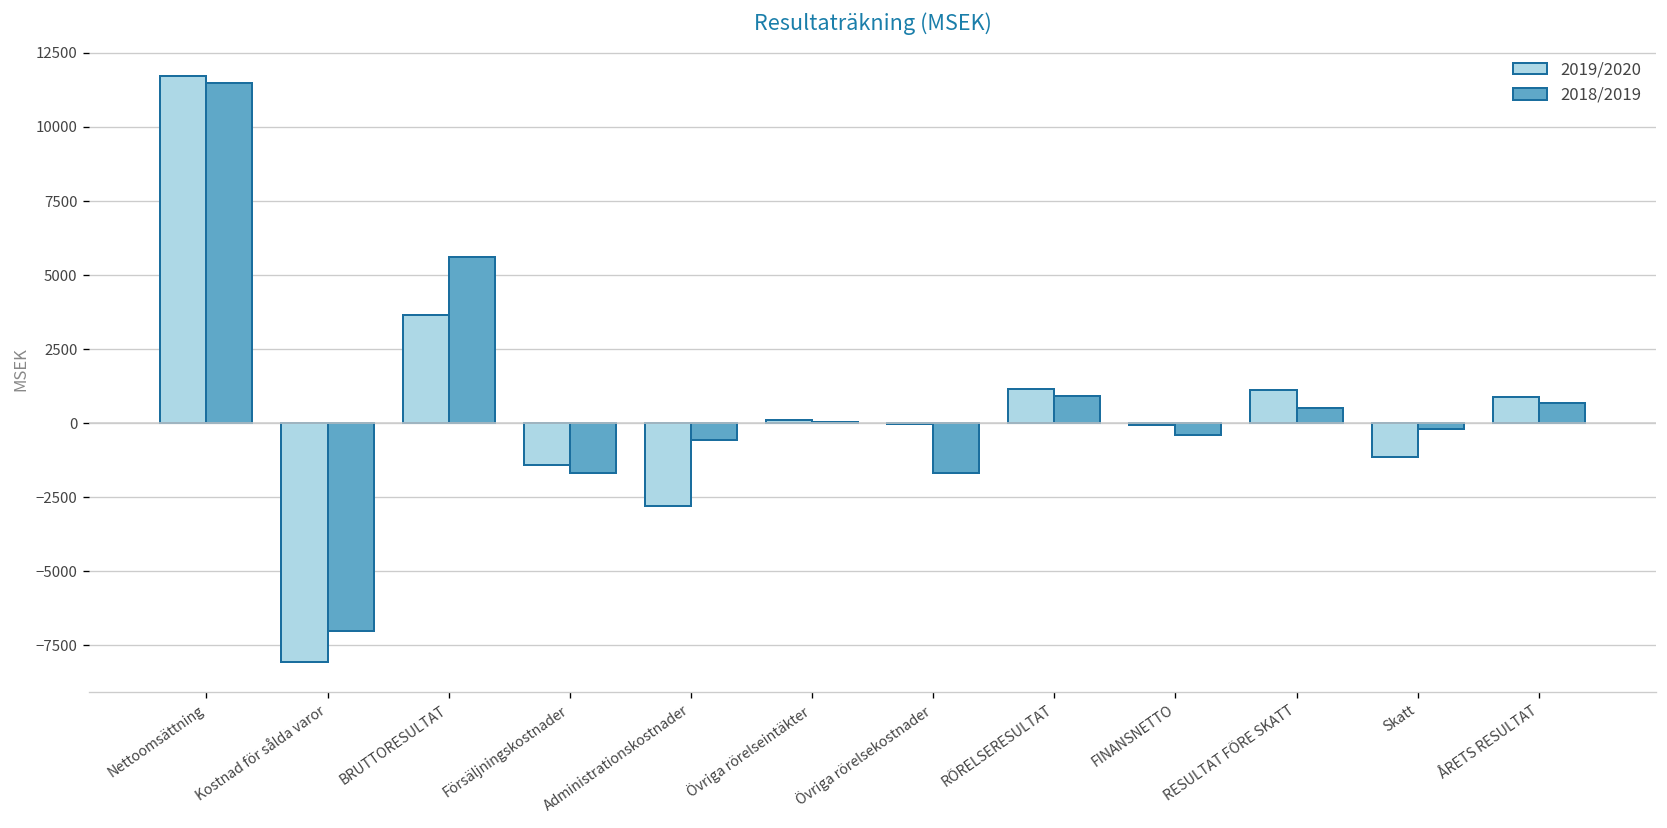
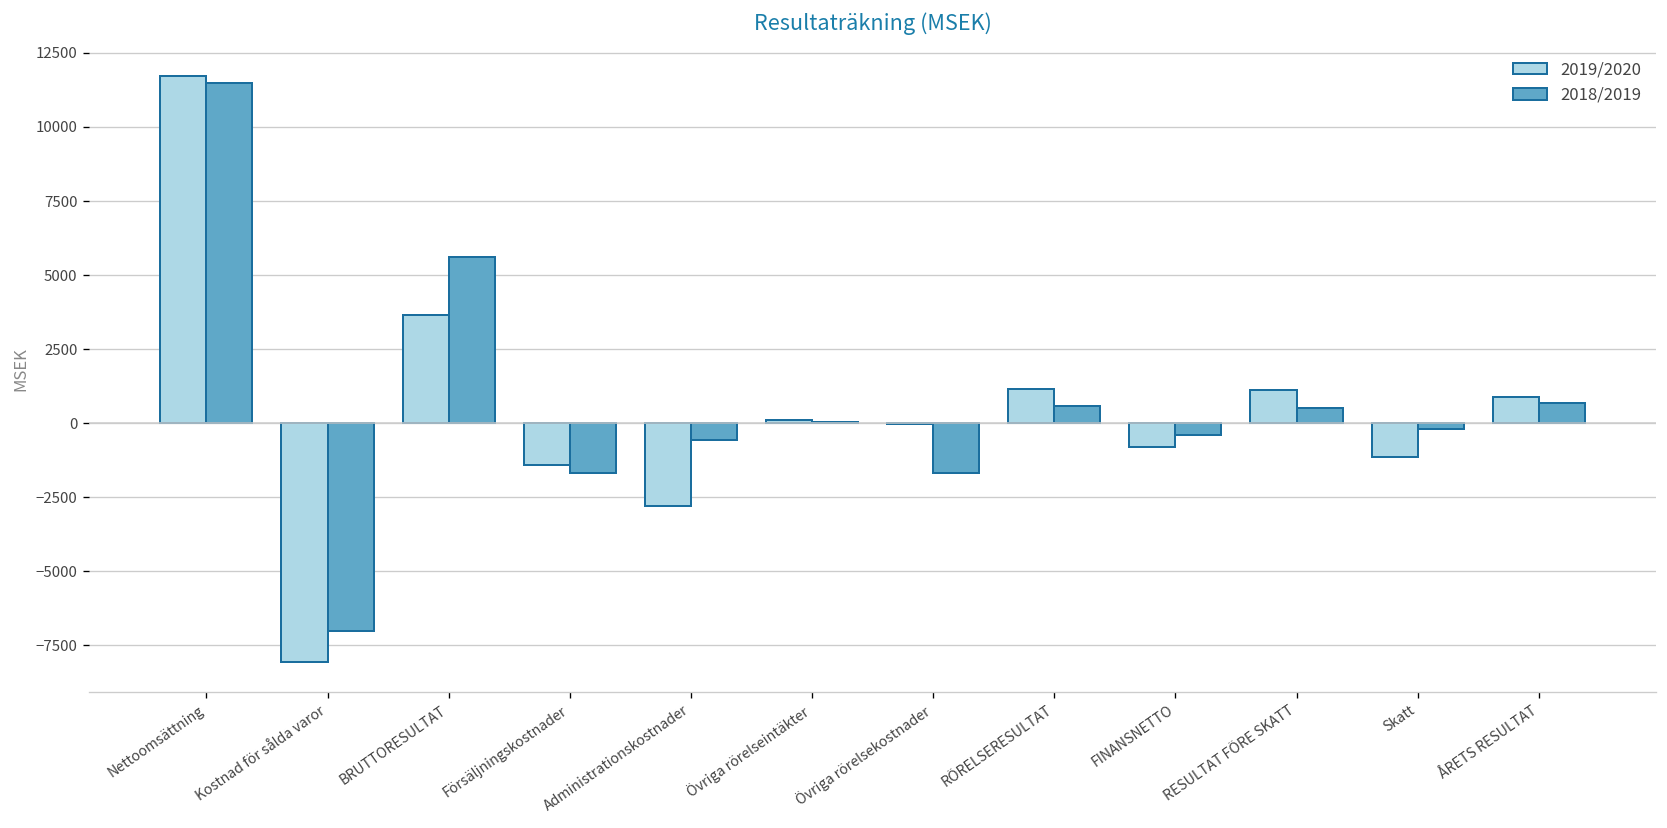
  {
    "2019/2020": {
      "Nettoomsättning": 11700,
      "Kostnad för sålda varor": -8100,
      "BRUTTORESULTAT": 3600,
      "Försäljningskostnader": -1400,
      "Administrationskostnader": -2800,
      "Övriga rörelseintäkter": 100,
      "RÖRELSERESULTAT": 1200,
-     "FINANSNETTO": -100,
+     "FINANSNETTO": -800,
      "RESULTAT FÖRE SKATT": 1100,
      "Skatt": -1100,
      "ÅRETS RESULTAT": 900
    },
    "2018/2019": {
      "Nettoomsättning": 11500,
      "Kostnad för sålda varor": -7000,
      "BRUTTORESULTAT": 5600,
      "Försäljningskostnader": -1700,
      "Administrationskostnader": -600,
      "Övriga rörelsekostnader": -1700,
-     "RÖRELSERESULTAT": 900,
+     "RÖRELSERESULTAT": 600,
      "FINANSNETTO": -400,
      "RESULTAT FÖRE SKATT": 500,
      "Skatt": -200,
      "ÅRETS RESULTAT": 700
    }
  }
